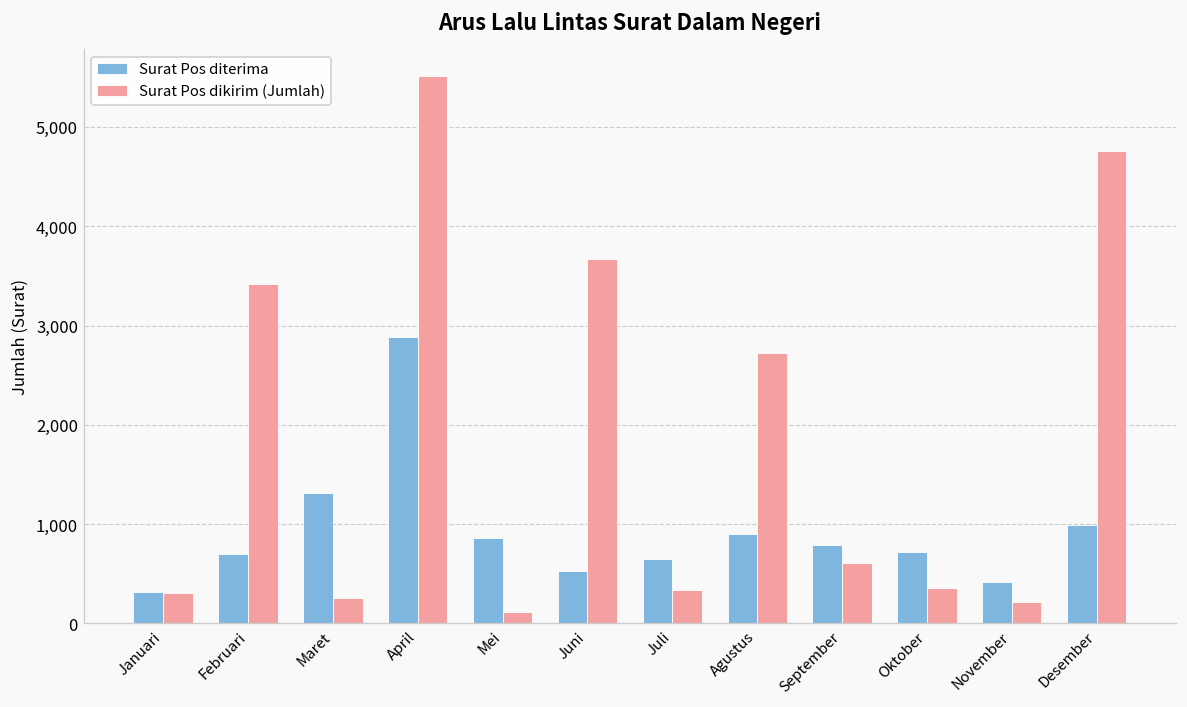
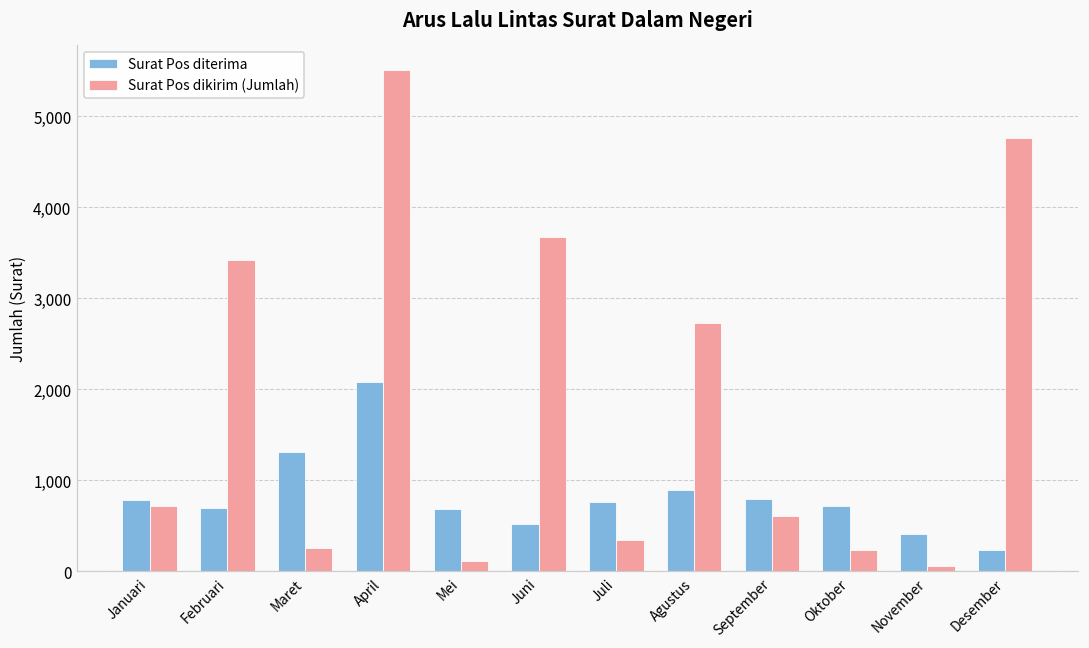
  {
    "Surat Pos diterima": {
-     "Januari": "300",
+     "Januari": "800",
      "Februari": "700",
      "Maret": "1,300",
-     "April": "2,900",
-     "Mei": "900",
+     "April": "2,100",
+     "Mei": "700",
      "Juni": "500",
-     "Juli": "600",
+     "Juli": "800",
      "Agustus": "900",
      "September": "800",
      "Oktober": "700",
      "November": "400",
-     "Desember": "1,000"
+     "Desember": "200"
    },
    "Surat Pos dikirim (Jumlah)": {
-     "Januari": "300",
+     "Januari": "700",
      "Februari": "3,400",
      "Maret": "300",
      "April": "5,500",
      "Mei": "100",
      "Juni": "3,700",
      "Juli": "300",
      "Agustus": "2,700",
      "September": "600",
-     "Oktober": "400",
-     "November": "200",
+     "Oktober": "200",
+     "November": "100",
      "Desember": "4,800"
    }
  }
